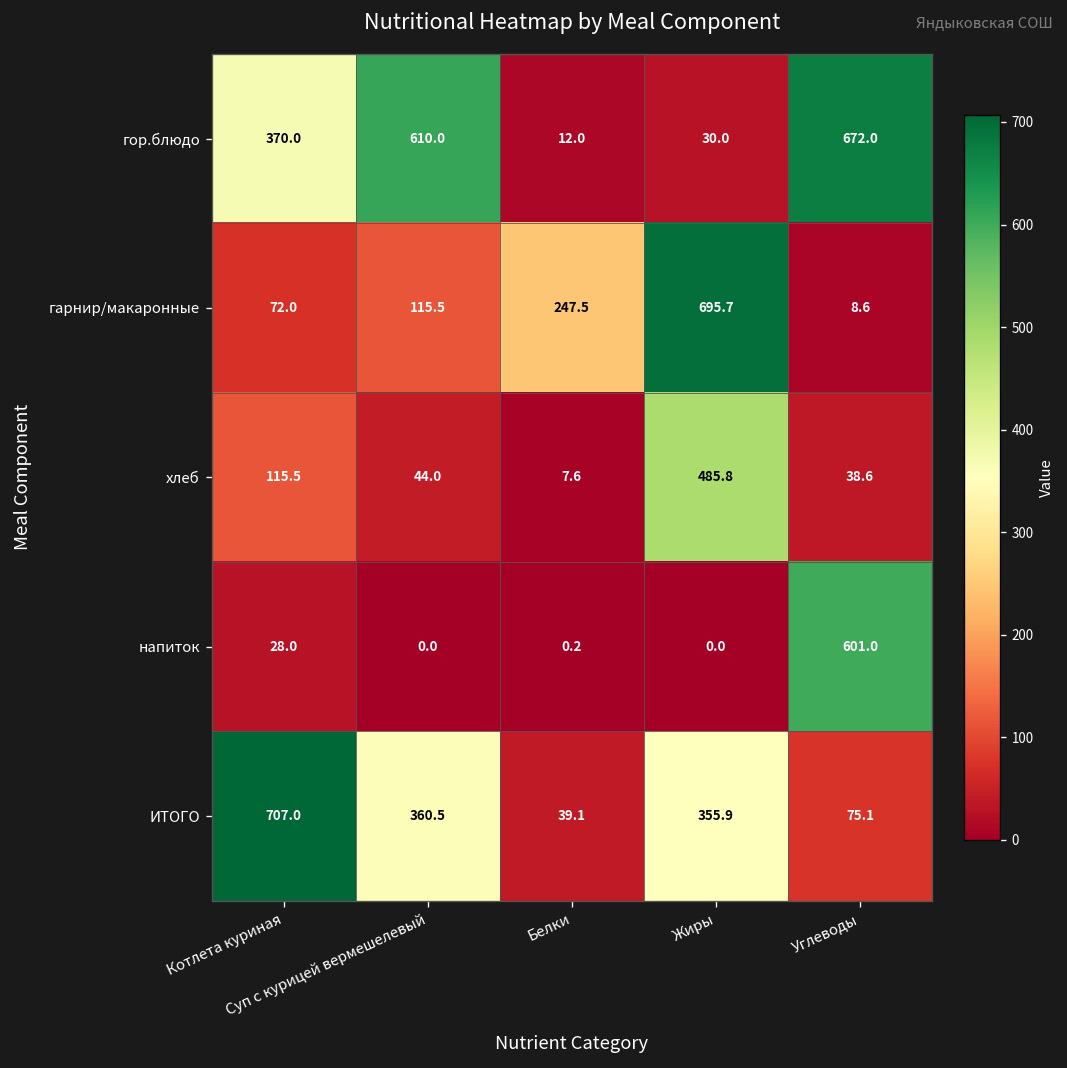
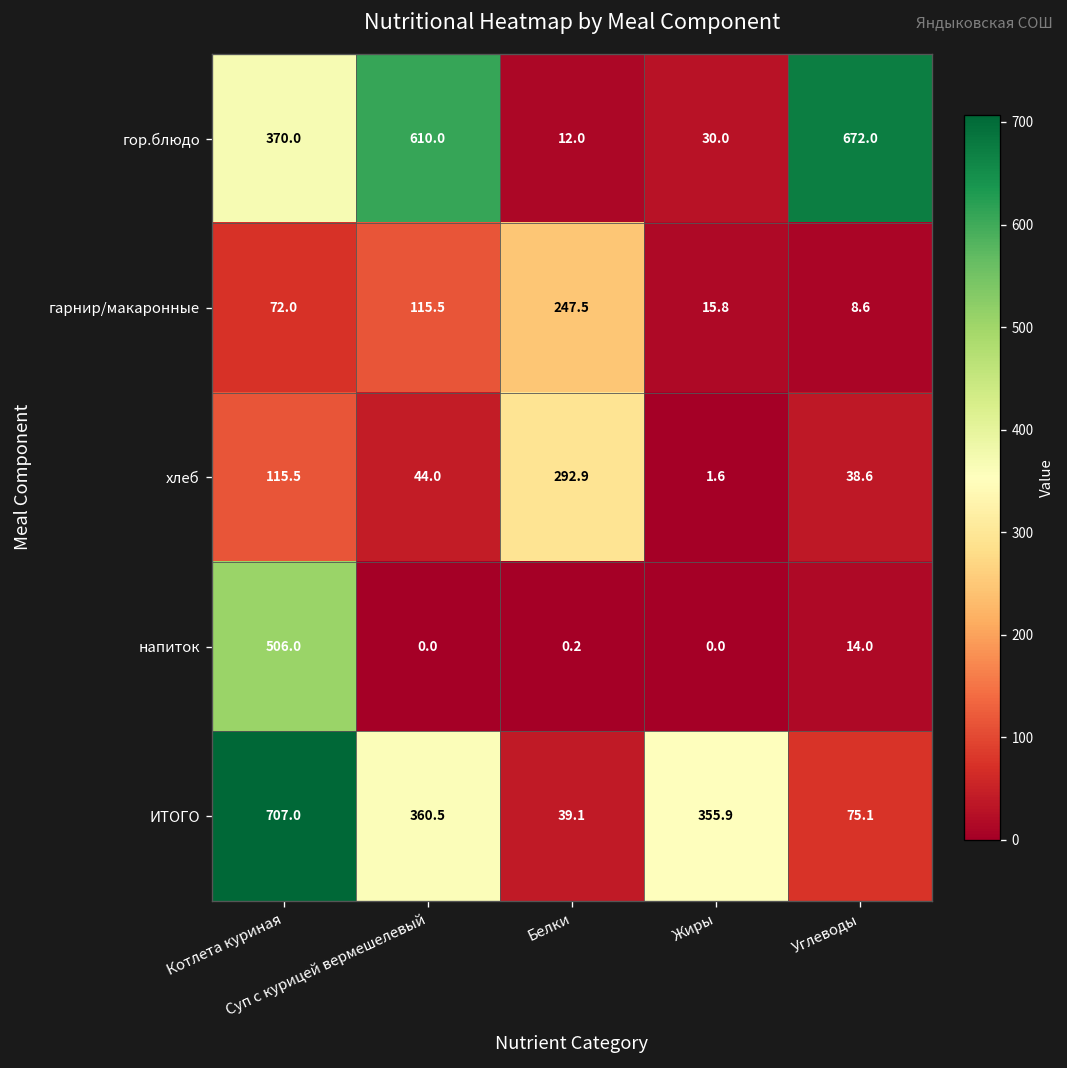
  {
    "гор.блюдо": {
      "Котлета куриная": 370.0,
      "Суп с курицей вермешелевый": 610.0,
      "Белки": 12.0,
      "Жиры": 30.0,
      "Углеводы": 672.0
    },
    "гарнир/макаронные": {
      "Котлета куриная": 72.0,
      "Суп с курицей вермешелевый": 115.5,
      "Белки": 247.5,
-     "Жиры": 695.7,
+     "Жиры": 15.8,
      "Углеводы": 8.6
    },
    "хлеб": {
      "Котлета куриная": 115.5,
      "Суп с курицей вермешелевый": 44.0,
-     "Белки": 7.6,
-     "Жиры": 485.8,
+     "Белки": 292.9,
+     "Жиры": 1.6,
      "Углеводы": 38.6
    },
    "напиток": {
-     "Котлета куриная": 28.0,
+     "Котлета куриная": 506.0,
      "Суп с курицей вермешелевый": 0.0,
      "Белки": 0.2,
      "Жиры": 0.0,
-     "Углеводы": 601.0
+     "Углеводы": 14.0
    },
    "ИТОГО": {
      "Котлета куриная": 707.0,
      "Суп с курицей вермешелевый": 360.5,
      "Белки": 39.1,
      "Жиры": 355.9,
      "Углеводы": 75.1
    }
  }
